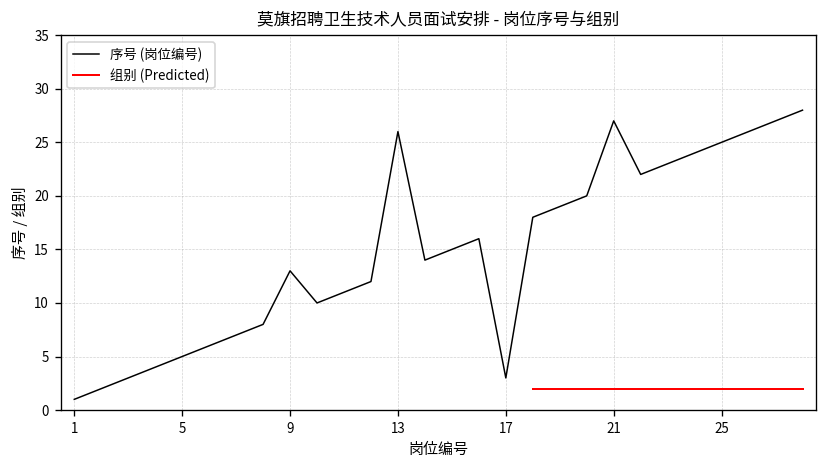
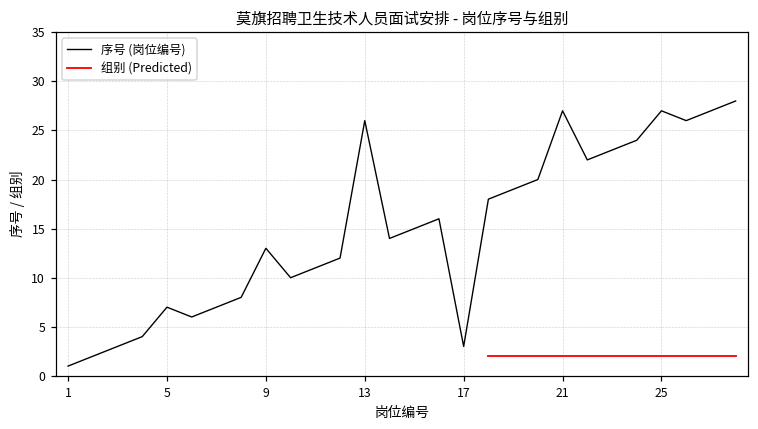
  {
    "序号 (岗位编号)": {
      "1": 1,
-     "5": 5,
+     "5": 7,
      "9": 13,
      "13": 26,
      "17": 3,
      "21": 27,
-     "25": 25
+     "25": 27
    }
  }
